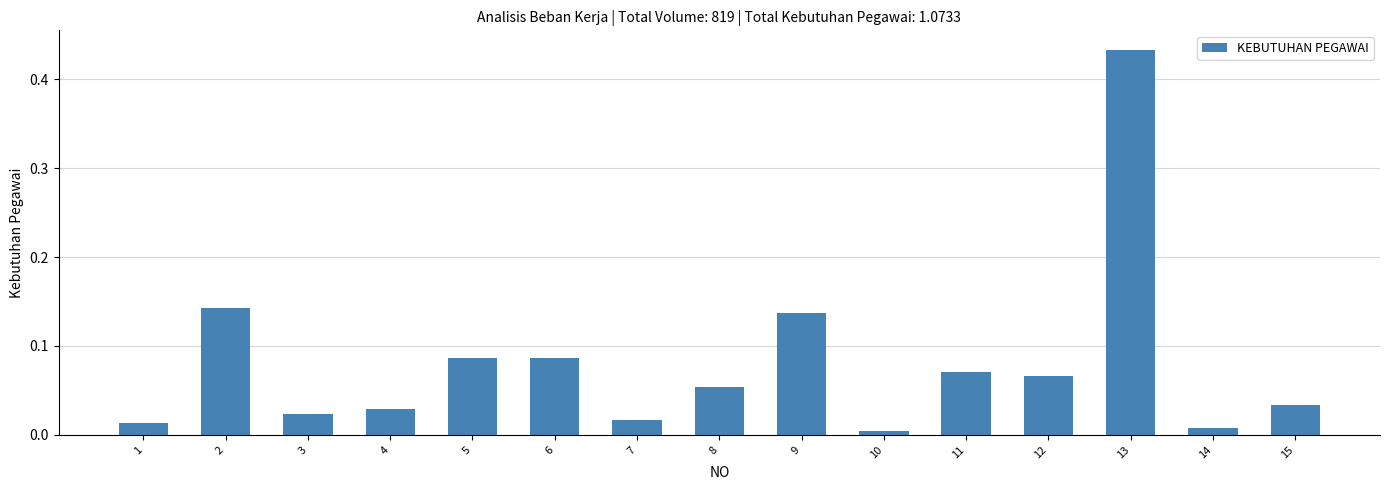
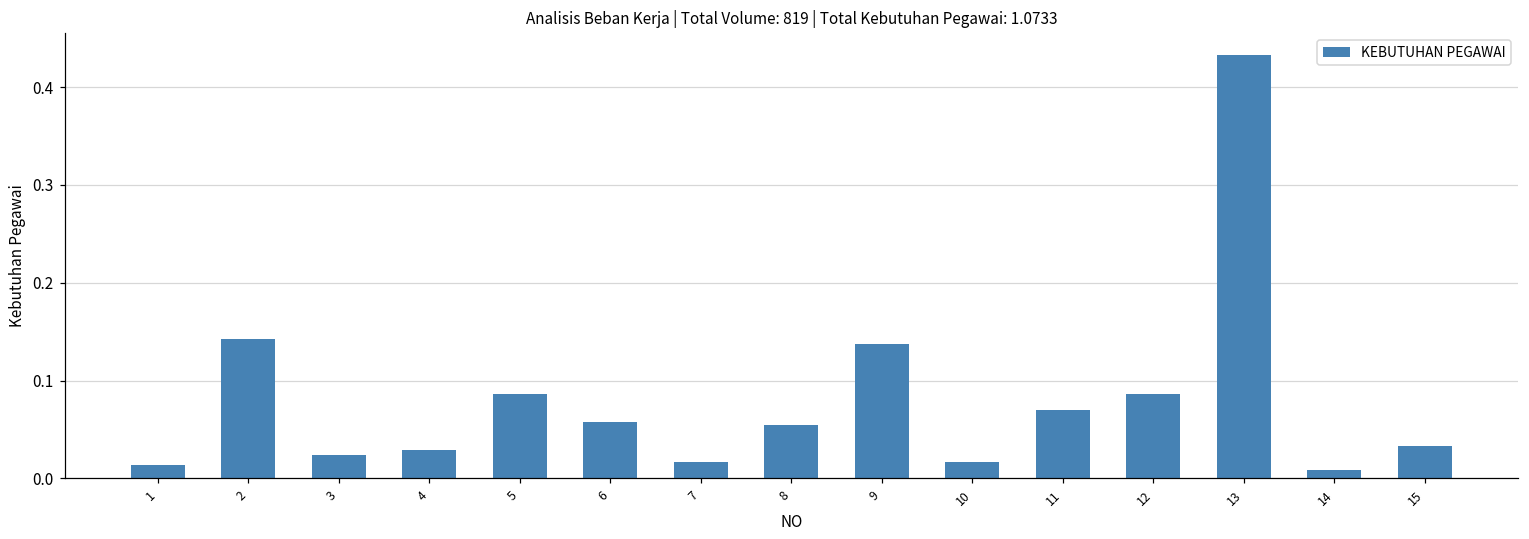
  {
    "1": 0.01,
    "2": 0.14,
    "3": 0.02,
    "4": 0.03,
    "5": 0.09,
-   "6": 0.09,
+   "6": 0.06,
    "7": 0.02,
    "8": 0.05,
    "9": 0.14,
-   "10": 0.00,
+   "10": 0.02,
    "11": 0.07,
-   "12": 0.07,
+   "12": 0.09,
    "13": 0.43,
    "14": 0.01,
    "15": 0.03
  }
